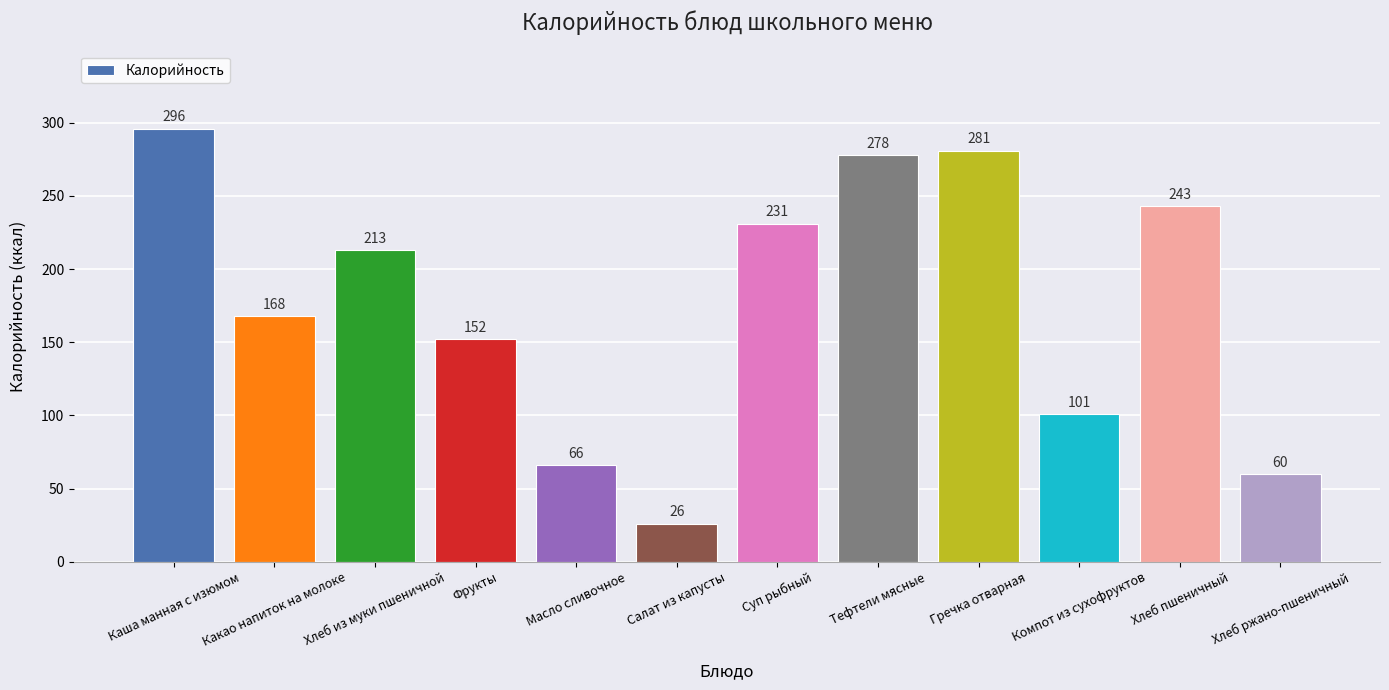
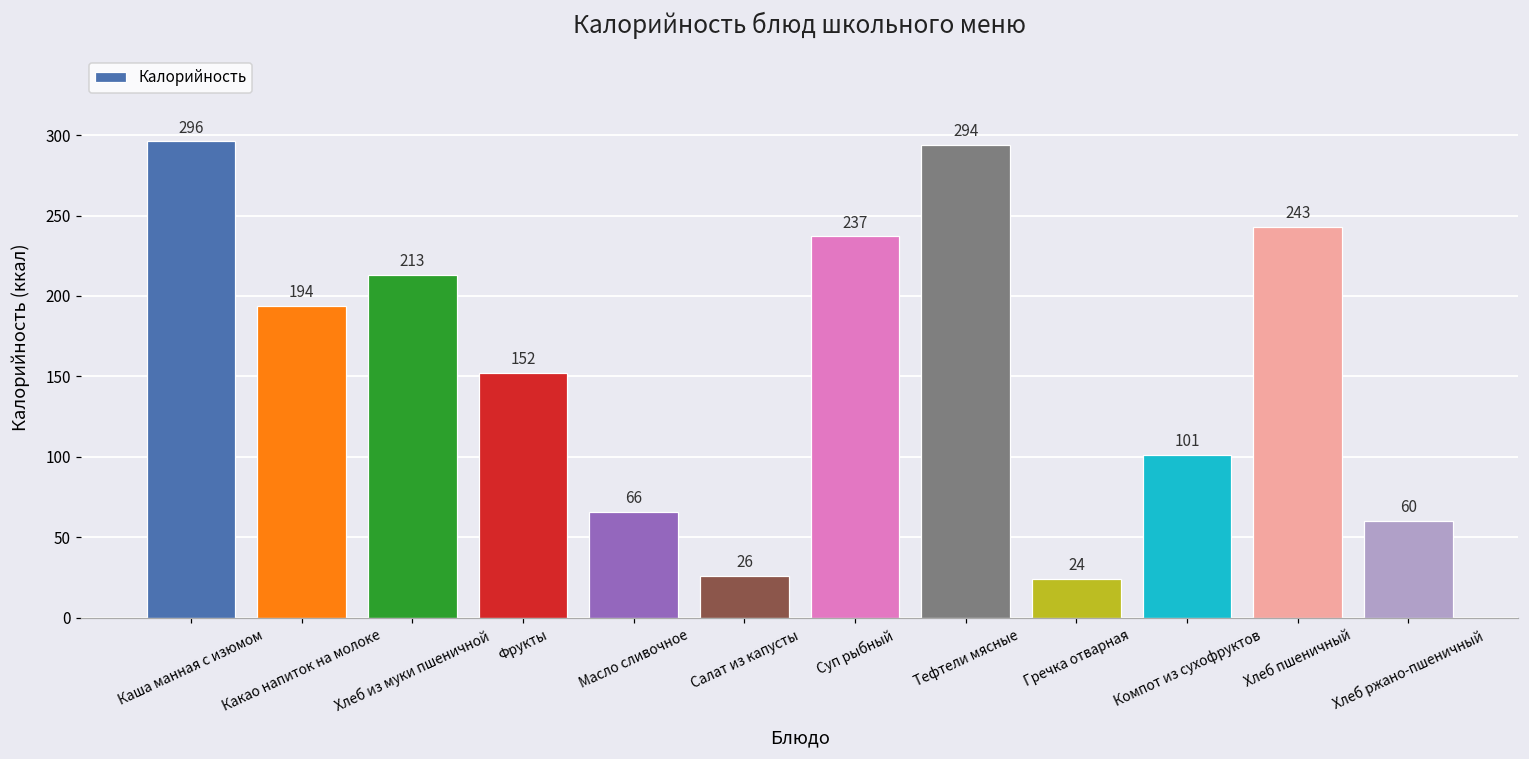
  {
    "Каша манная с изюмом": 296,
-   "Какао напиток на молоке": 168,
+   "Какао напиток на молоке": 194,
    "Хлеб из муки пшеничной": 213,
    "Фрукты": 152,
    "Масло сливочное": 66,
    "Салат из капусты": 26,
-   "Суп рыбный": 231,
-   "Тефтели мясные": 278,
-   "Гречка отварная": 281,
+   "Суп рыбный": 237,
+   "Тефтели мясные": 294,
+   "Гречка отварная": 24,
    "Компот из сухофруктов": 101,
    "Хлеб пшеничный": 243,
    "Хлеб ржано-пшеничный": 60
  }
